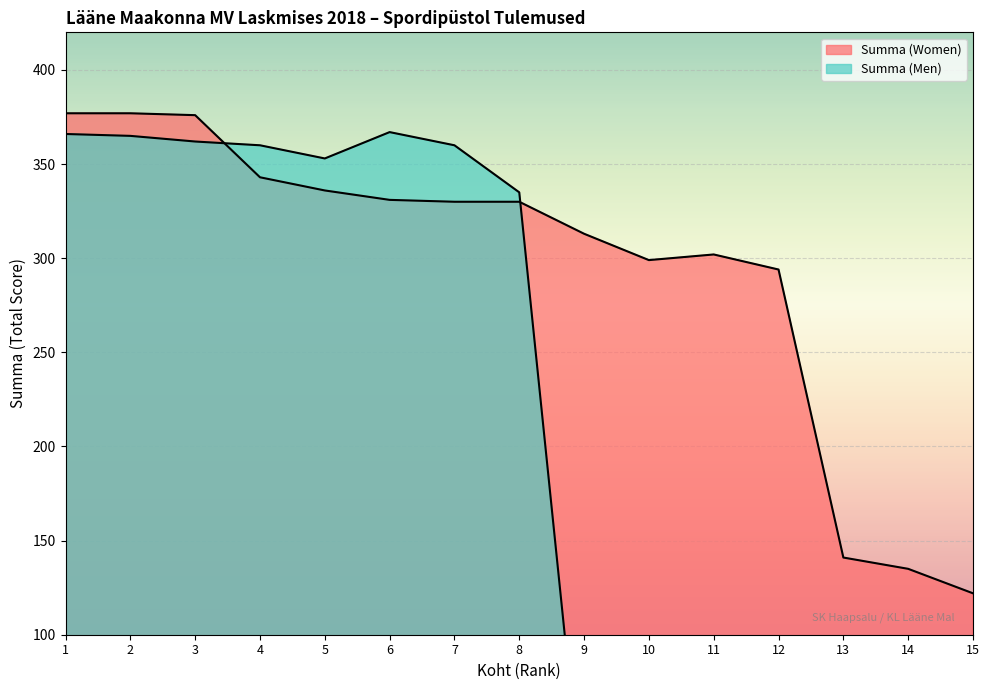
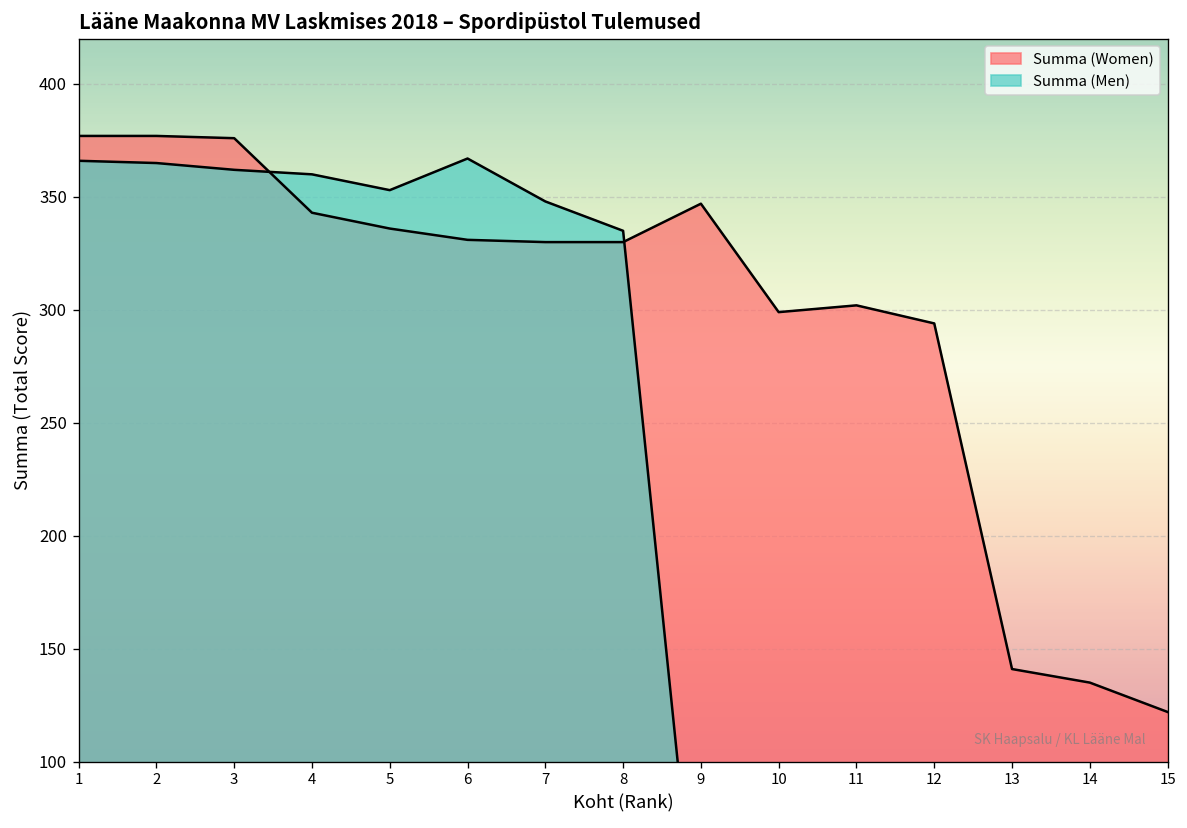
  {
    "Summa (Women)": {
      "1": 377,
      "2": 377,
      "3": 376,
      "4": 343,
      "5": 336,
      "6": 331,
      "7": 330,
      "8": 330,
-     "9": 313,
+     "9": 347,
      "10": 299,
      "11": 302,
      "12": 294,
      "13": 141,
      "14": 135,
      "15": 122
    },
    "Summa (Men)": {
      "1": 366,
      "2": 365,
      "3": 362,
      "4": 360,
      "5": 353,
      "6": 367,
-     "7": 360,
+     "7": 348,
      "8": 335
    }
  }
